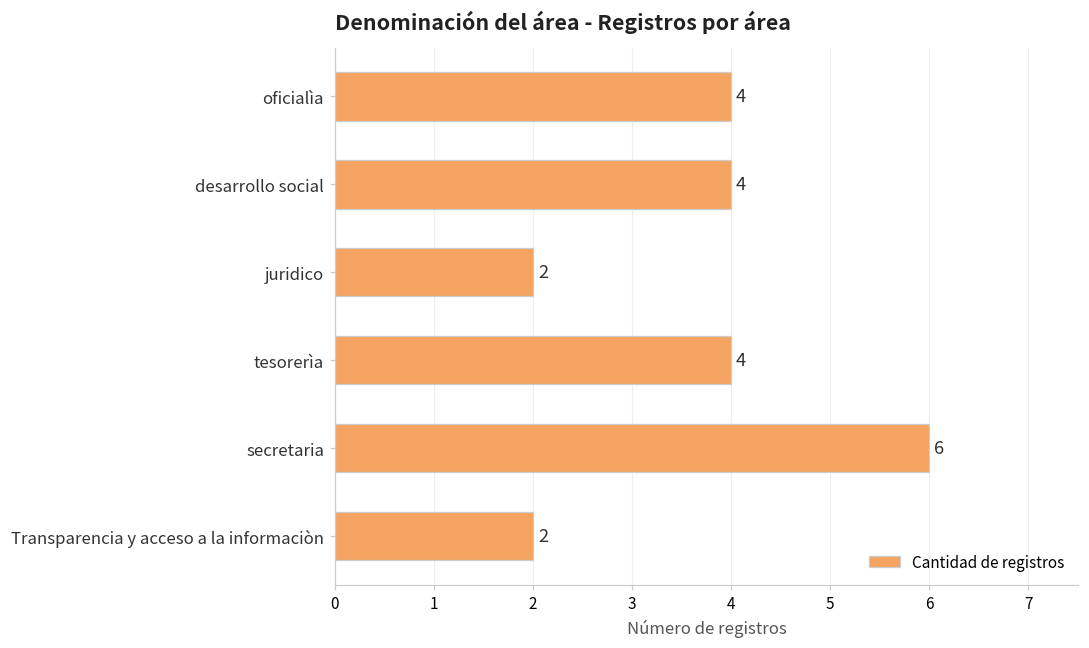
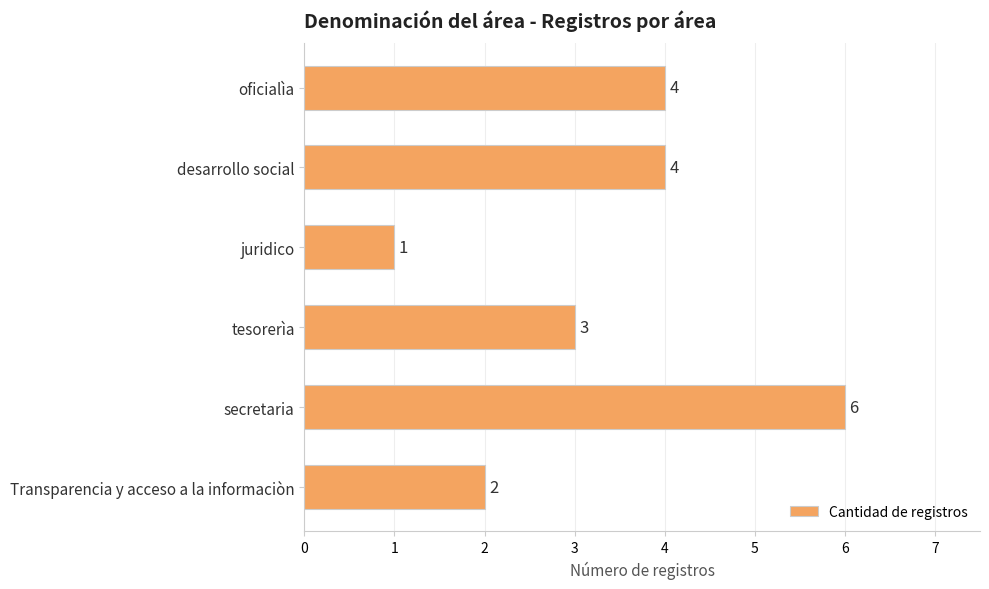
  {
    "oficialìa": 4,
    "desarrollo social": 4,
-   "juridico": 2,
-   "tesorerìa": 4,
+   "juridico": 1,
+   "tesorerìa": 3,
    "secretaria": 6,
    "Transparencia y acceso a la informaciòn": 2
  }
